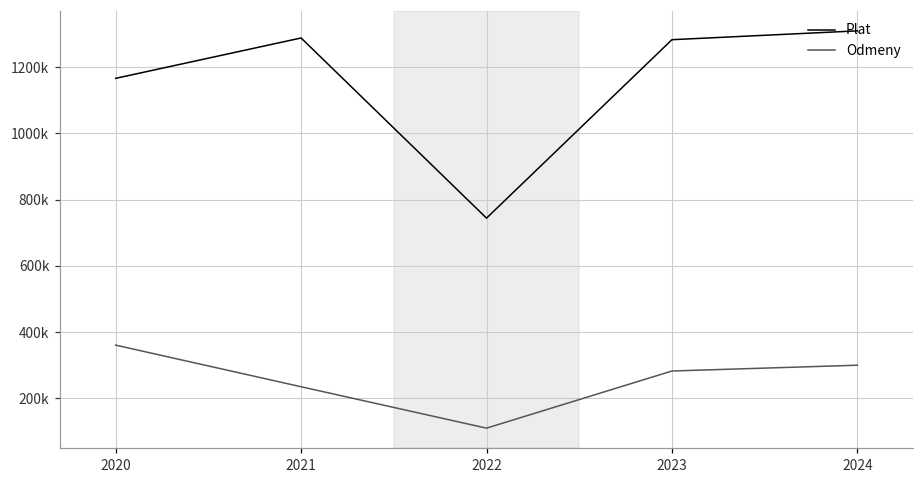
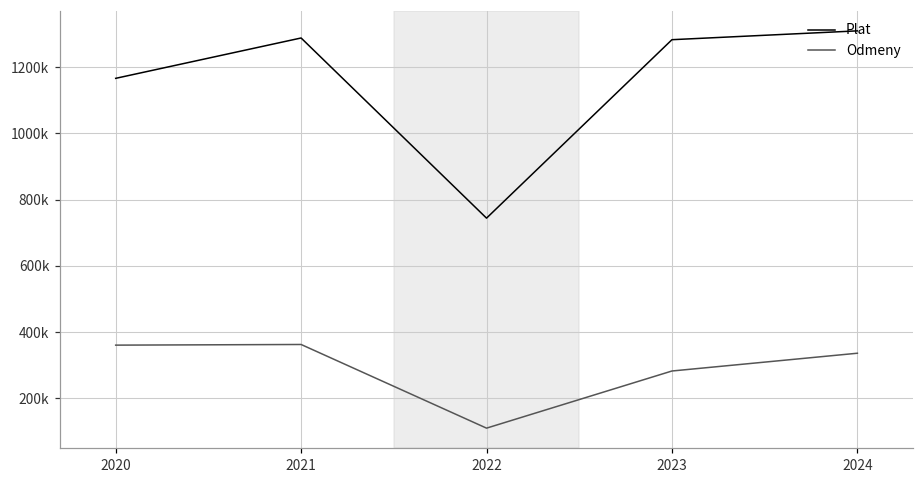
  {
    "Plat": {
      "2020": 1170000,
      "2021": 1290000,
      "2022": 740000,
      "2023": 1280000,
      "2024": 1310000
    },
    "Odmeny": {
      "2020": 360000,
-     "2021": 240000,
+     "2021": 360000,
      "2022": 110000,
      "2023": 280000,
-     "2024": 300000
+     "2024": 340000
    }
  }
